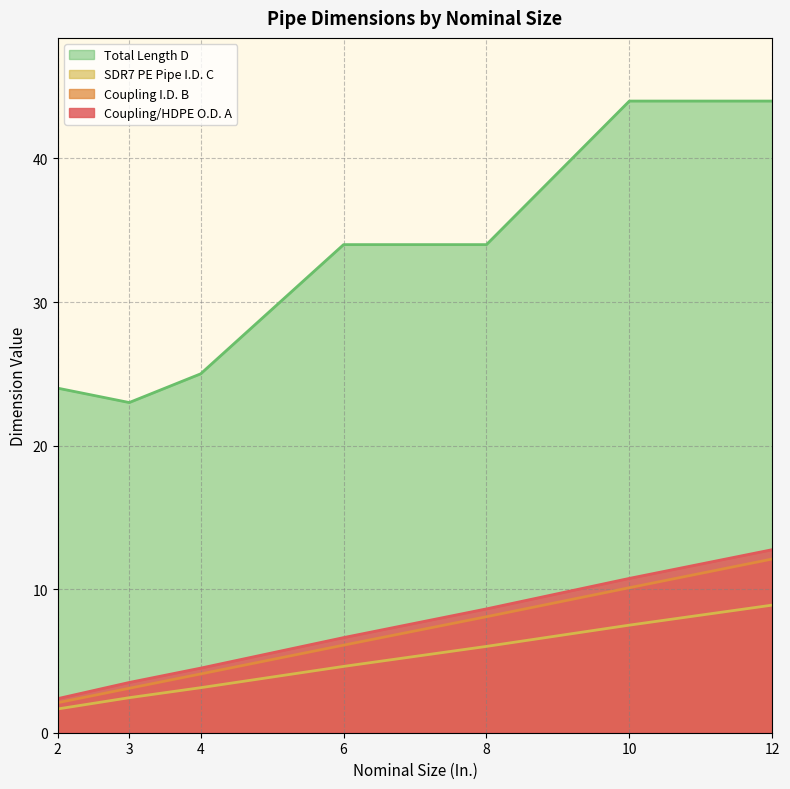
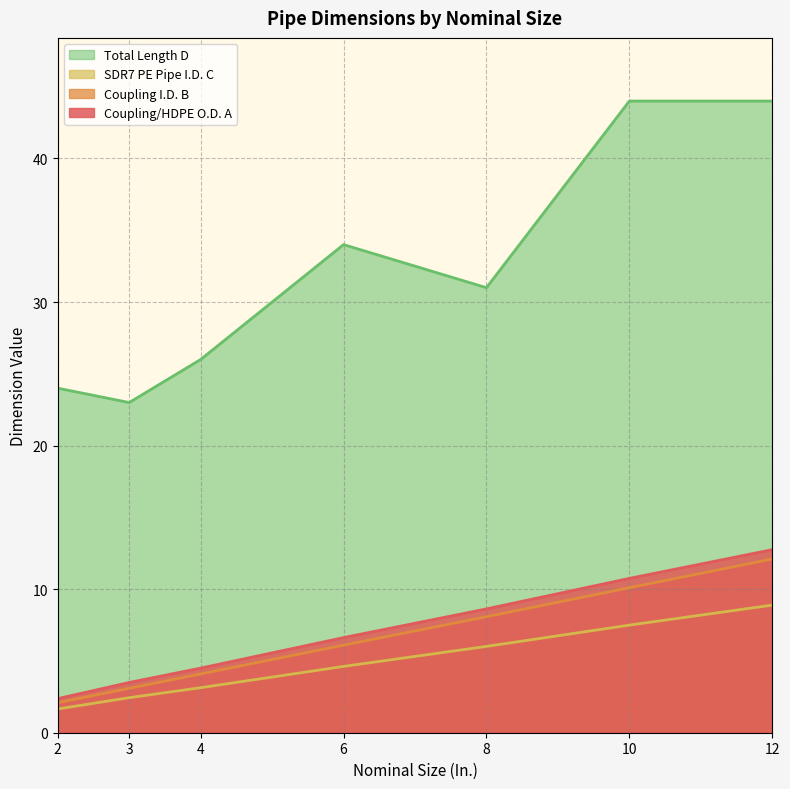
  {
    "Total Length D": {
      "2": 24,
      "3": 23,
-     "4": 25,
+     "4": 26,
      "6": 34,
-     "8": 34,
+     "8": 31,
      "10": 44,
      "12": 44
    }
  }
